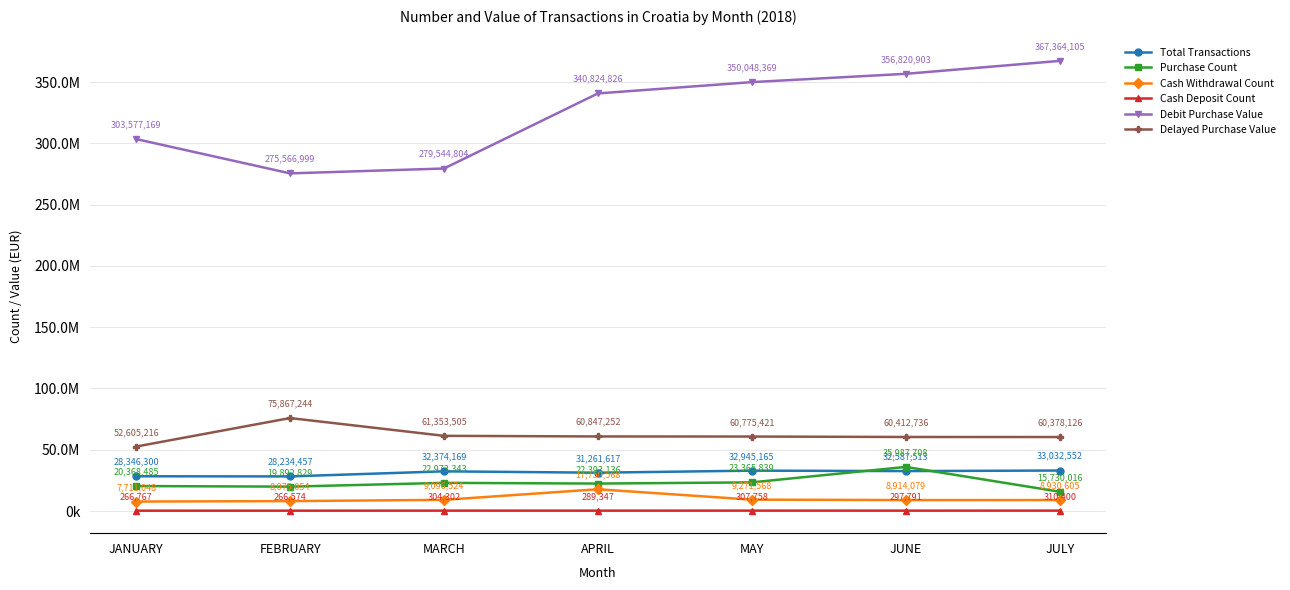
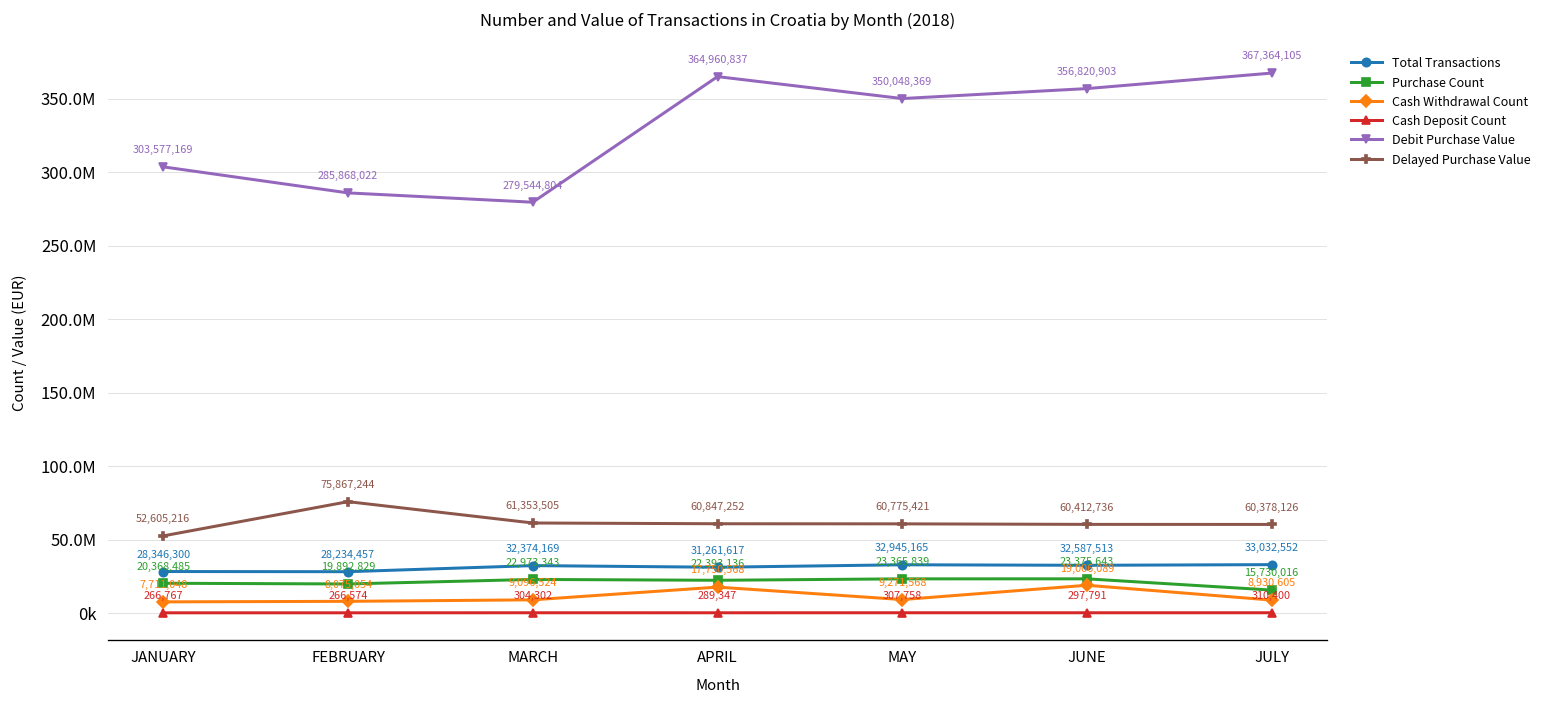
  {
    "Total Transactions": {
      "JANUARY": "28,346,300",
      "FEBRUARY": "28,234,457",
      "MARCH": "32,374,169",
      "APRIL": "31,261,617",
      "MAY": "32,945,165",
      "JULY": "33,032,552"
    },
    "Purchase Count": {
-     "JUNE": "35,987,708",
+     "JUNE": "23,375,643",
      "JULY": "15,730,016"
    },
    "Cash Withdrawal Count": {
-     "JUNE": "8,914,079"
+     "JUNE": "19,006,089"
    },
    "Cash Deposit Count": {
      "APRIL": "289,347"
    },
    "Debit Purchase Value": {
      "JANUARY": "303,577,169",
-     "FEBRUARY": "275,566,999",
+     "FEBRUARY": "285,868,022",
      "MARCH": "279,544,804",
-     "APRIL": "340,824,826",
+     "APRIL": "364,960,837",
      "MAY": "350,048,369",
      "JUNE": "356,820,903",
      "JULY": "367,364,105"
    },
    "Delayed Purchase Value": {
      "JANUARY": "52,605,216",
      "FEBRUARY": "75,867,244",
      "MARCH": "61,353,505",
      "APRIL": "60,847,252",
      "MAY": "60,775,421",
      "JUNE": "60,412,736",
      "JULY": "60,378,126"
    }
  }
